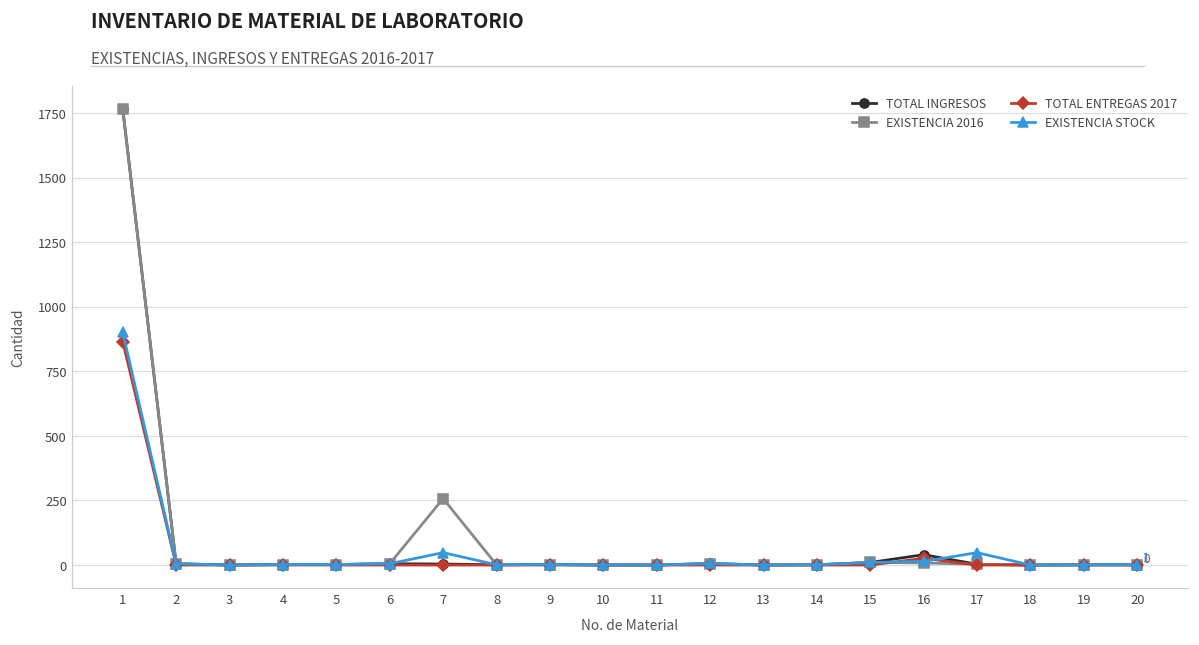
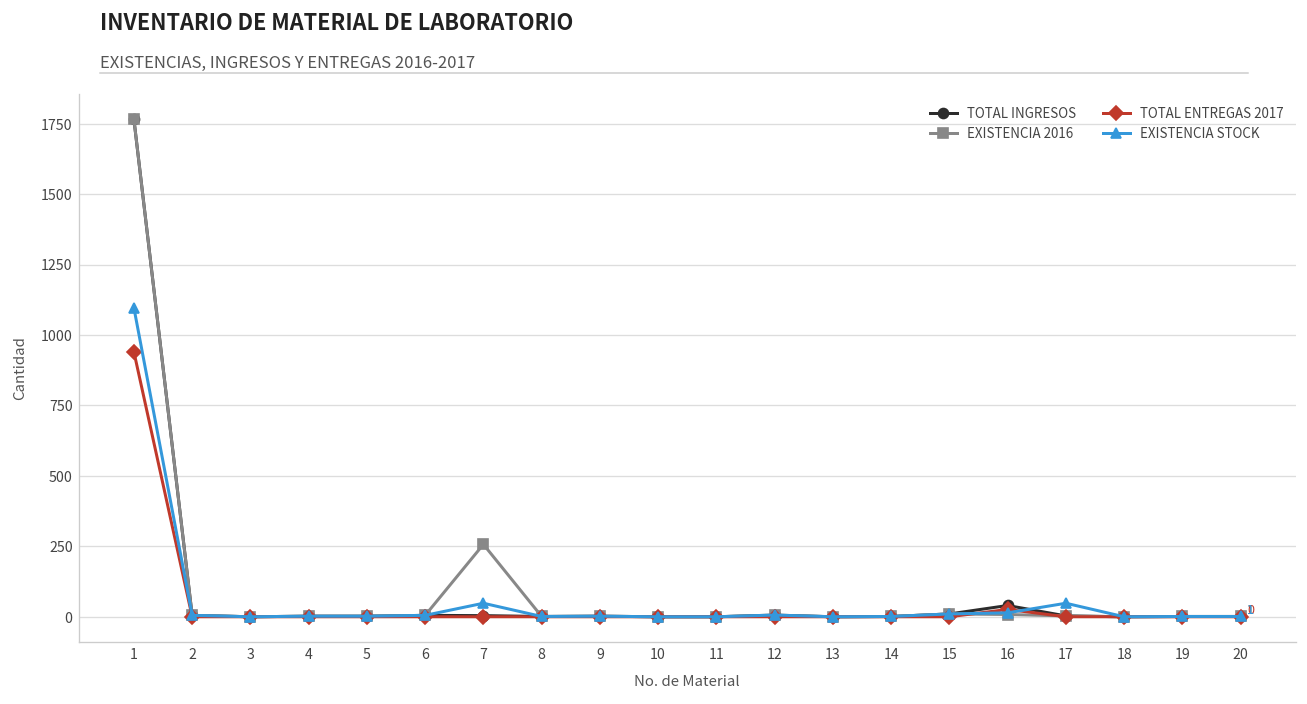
  {
    "TOTAL INGRESOS": {
      "16": 40
    },
    "EXISTENCIA 2016": {
      "7": 260
    },
    "TOTAL ENTREGAS 2017": {
-     "1": 870,
+     "1": 940,
      "16": 30
    },
    "EXISTENCIA STOCK": {
-     "1": 900,
+     "1": 1100,
      "7": 50,
      "17": 50
    }
  }
